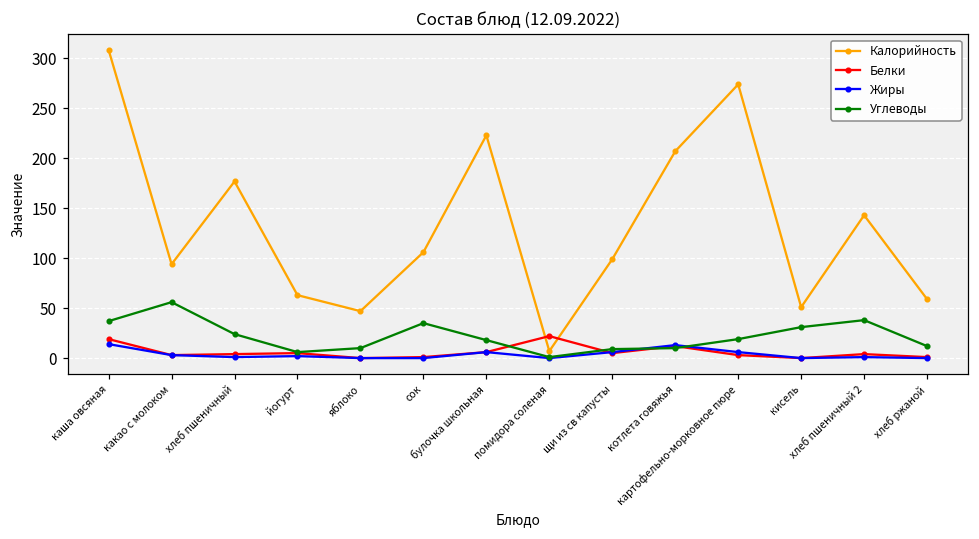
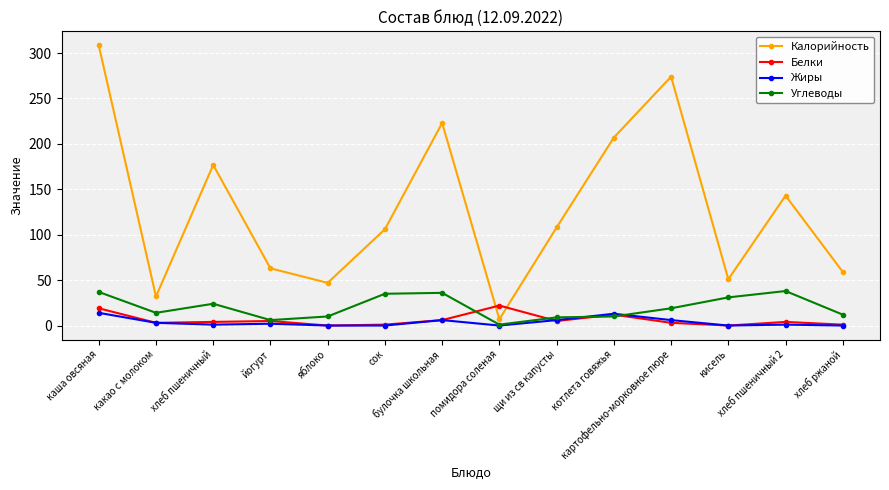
  {
    "Калорийность": {
      "каша овсяная": 310,
-     "какао с молоком": 90,
+     "какао с молоком": 30,
      "хлеб пшеничный": 180,
      "йогурт": 60,
      "яблоко": 50,
      "сок": 110,
      "булочка школьная": 220,
      "помидора соленая": 10,
-     "щи из св капусты": 100,
+     "щи из св капусты": 110,
      "котлета говяжья": 210,
      "картофельно-морковное пюре": 270,
      "кисель": 50,
      "хлеб пшеничный 2": 140,
      "хлеб ржаной": 60
    },
    "Белки": {
      "каша овсяная": 20,
      "хлеб пшеничный": 0,
      "помидора соленая": 20,
      "картофельно-морковное пюре": 0,
      "хлеб пшеничный 2": 0
    },
    "Жиры": {
      "каша овсяная": 10,
      "хлеб пшеничный": 0,
      "йогурт": 0,
      "картофельно-морковное пюре": 10,
      "хлеб пшеничный 2": 0
    },
    "Углеводы": {
      "каша овсяная": 40,
-     "какао с молоком": 60,
+     "какао с молоком": 10,
      "хлеб пшеничный": 20,
      "яблоко": 10,
      "сок": 40,
-     "булочка школьная": 20,
+     "булочка школьная": 40,
      "щи из св капусты": 10,
      "картофельно-морковное пюре": 20,
      "кисель": 30,
      "хлеб пшеничный 2": 40,
      "хлеб ржаной": 10
    }
  }
